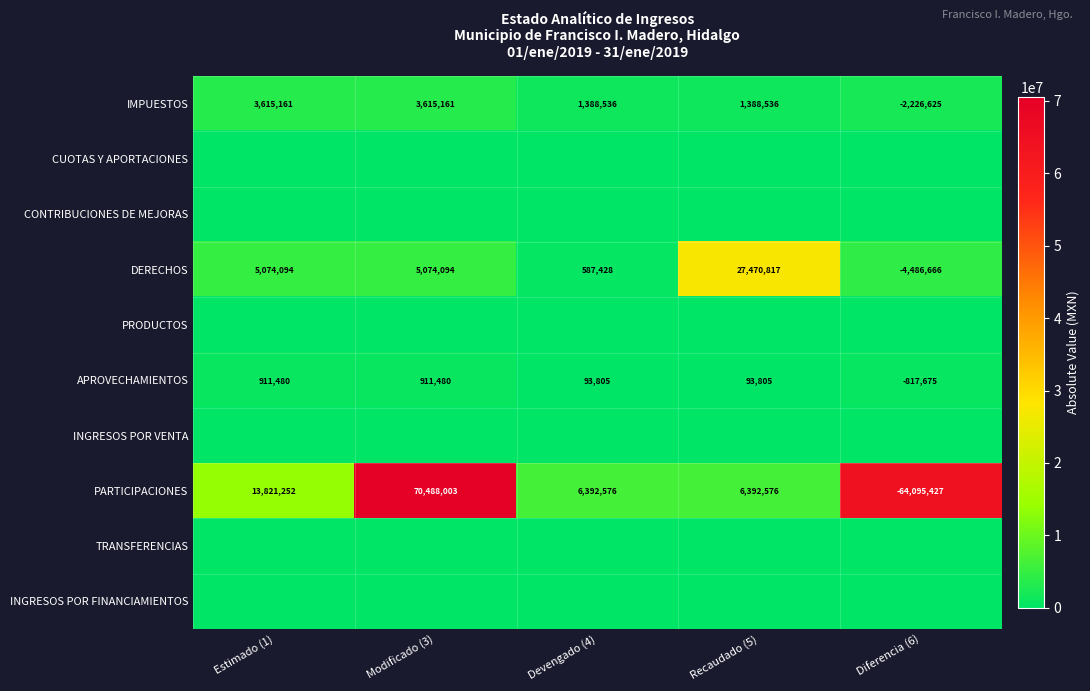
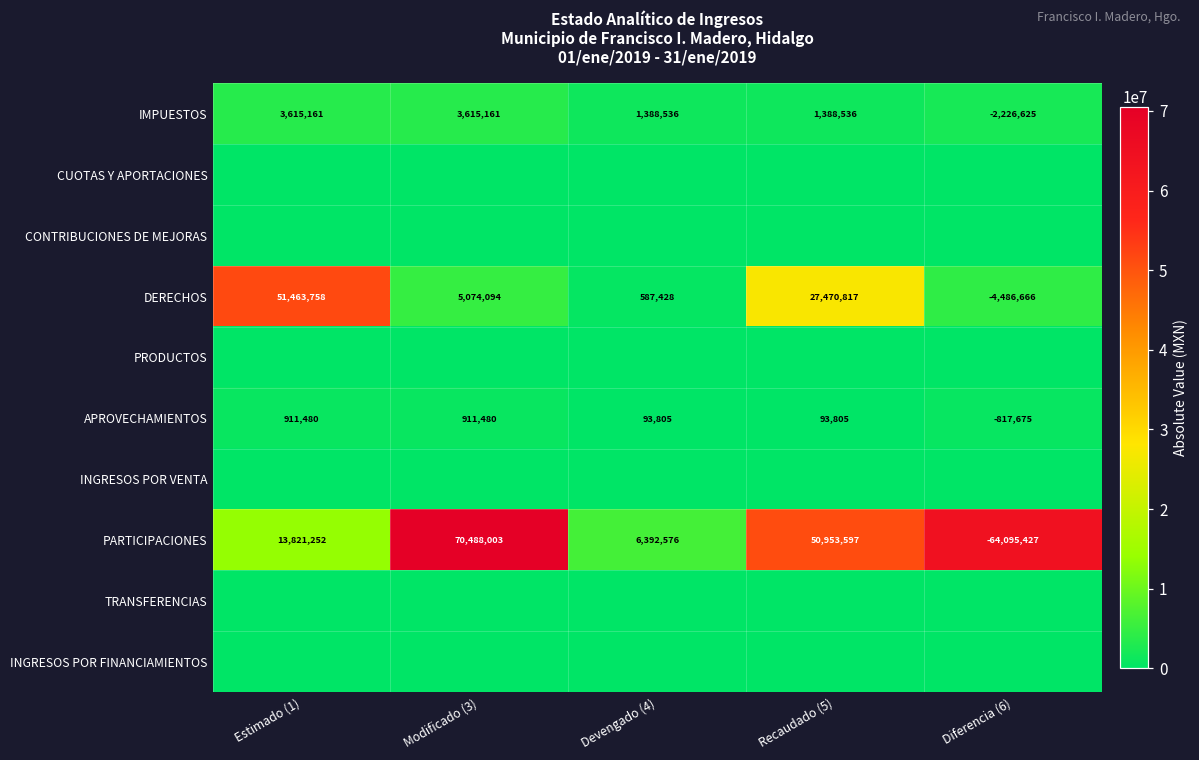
  {
    "IMPUESTOS": {
      "Estimado (1)": "3,615,161",
      "Modificado (3)": "3,615,161",
      "Devengado (4)": "1,388,536",
      "Recaudado (5)": "1,388,536",
      "Diferencia (6)": "-2,226,625"
    },
    "DERECHOS": {
-     "Estimado (1)": "5,074,094",
+     "Estimado (1)": "51,463,758",
      "Modificado (3)": "5,074,094",
      "Devengado (4)": "587,428",
      "Recaudado (5)": "27,470,817",
      "Diferencia (6)": "-4,486,666"
    },
    "APROVECHAMIENTOS": {
      "Estimado (1)": "911,480",
      "Modificado (3)": "911,480",
      "Devengado (4)": "93,805",
      "Recaudado (5)": "93,805",
      "Diferencia (6)": "-817,675"
    },
    "PARTICIPACIONES": {
      "Estimado (1)": "13,821,252",
      "Modificado (3)": "70,488,003",
      "Devengado (4)": "6,392,576",
-     "Recaudado (5)": "6,392,576",
+     "Recaudado (5)": "50,953,597",
      "Diferencia (6)": "-64,095,427"
    }
  }
